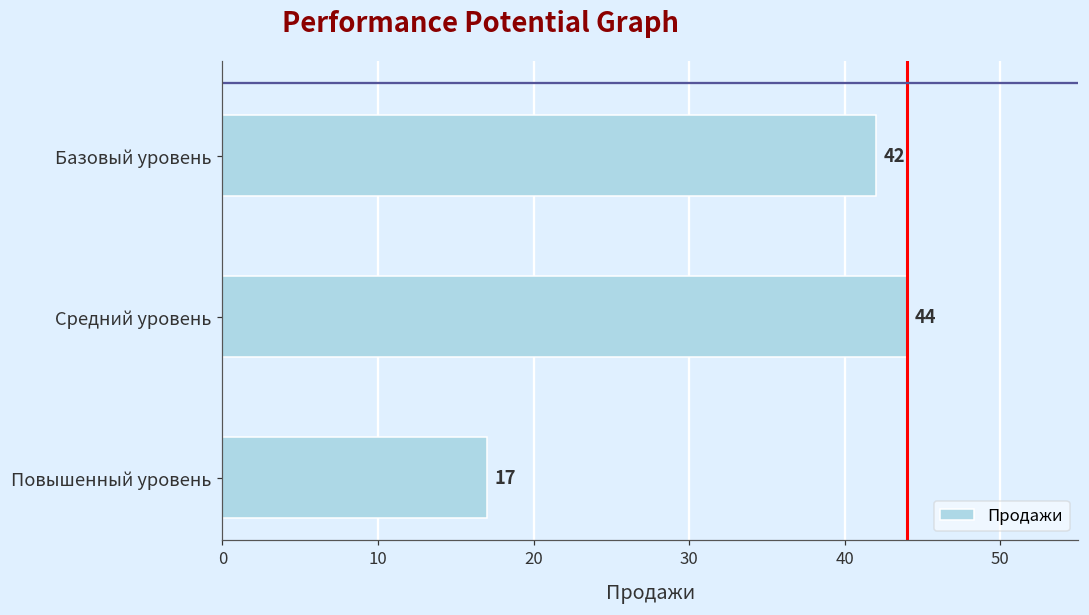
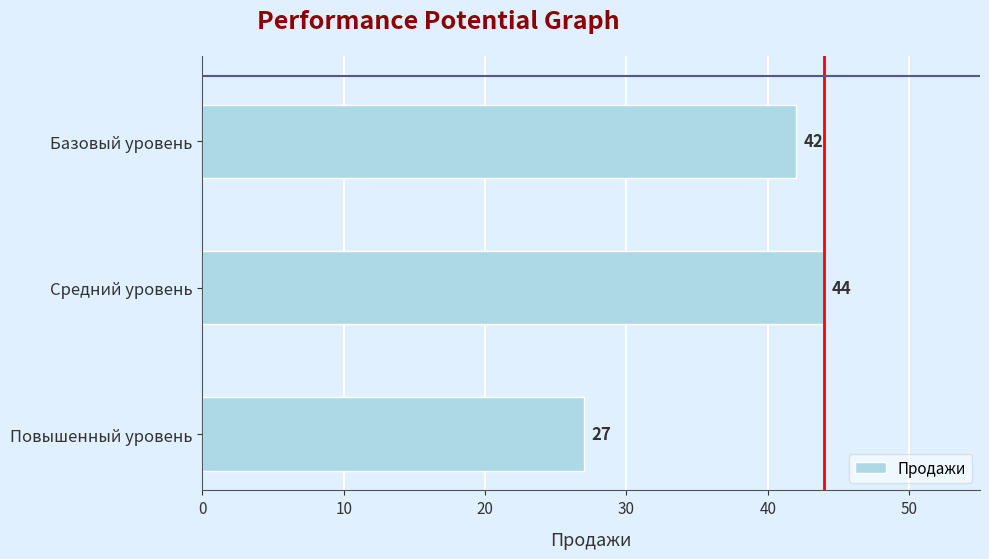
  {
    "Базовый уровень": 42,
    "Средний уровень": 44,
-   "Повышенный уровень": 17
+   "Повышенный уровень": 27
  }
